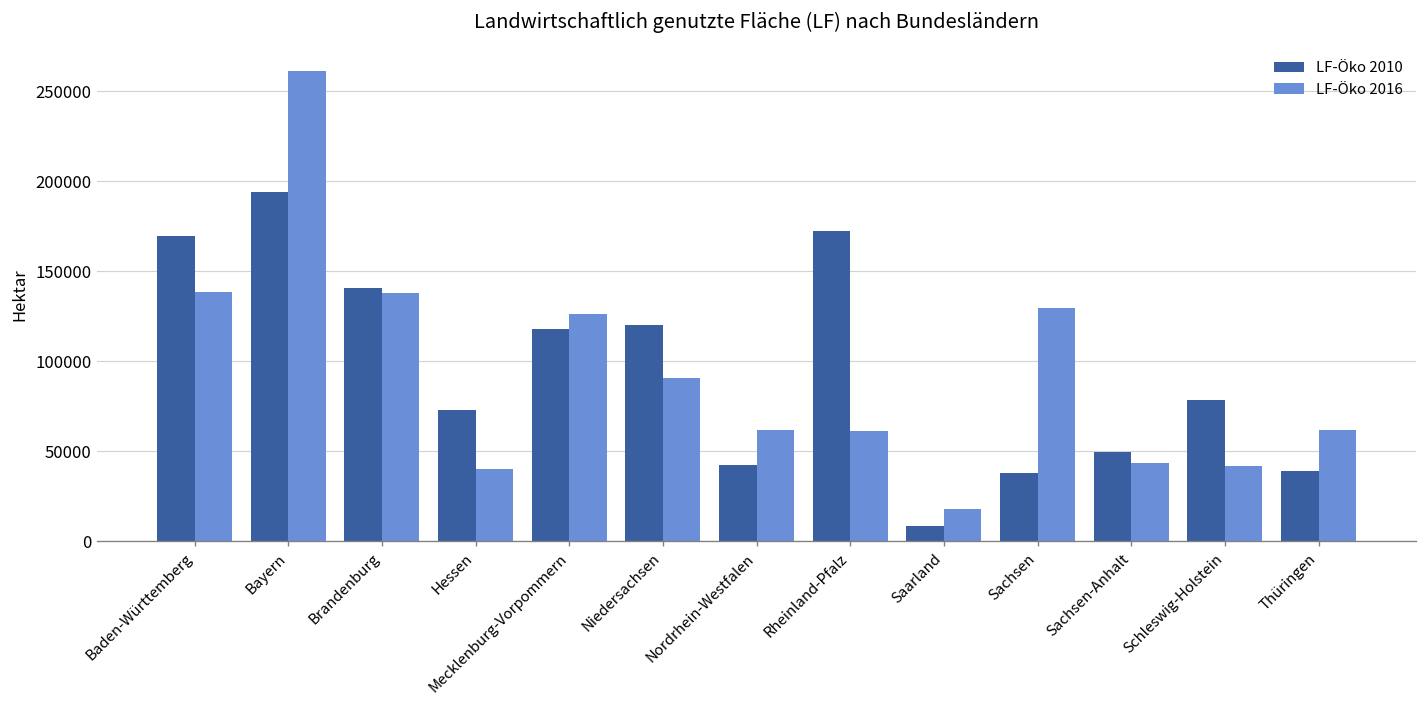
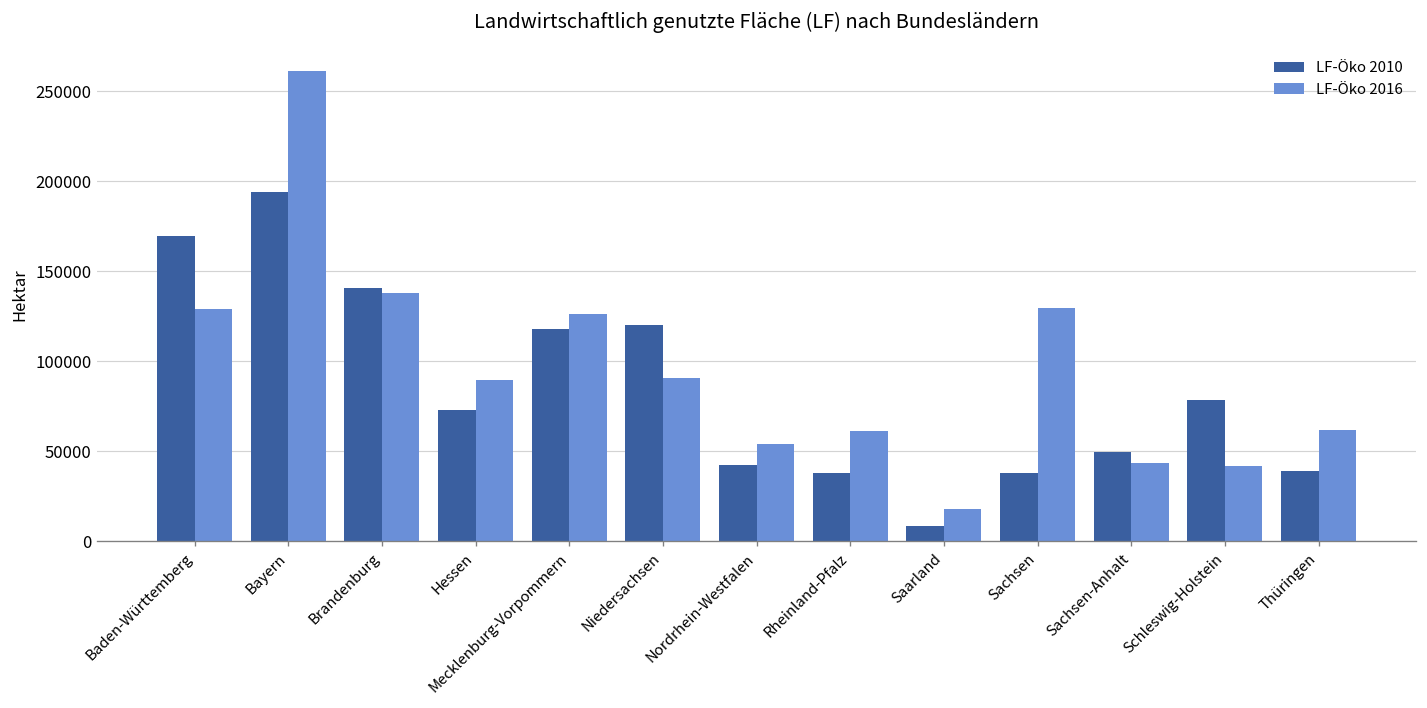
  {
    "LF-Öko 2010": {
      "Baden-Württemberg": 169000,
      "Bayern": 194000,
      "Brandenburg": 141000,
      "Hessen": 73000,
      "Mecklenburg-Vorpommern": 118000,
      "Niedersachsen": 120000,
      "Nordrhein-Westfalen": 42000,
-     "Rheinland-Pfalz": 172000,
+     "Rheinland-Pfalz": 38000,
      "Saarland": 8000,
      "Sachsen": 38000,
      "Sachsen-Anhalt": 50000,
      "Schleswig-Holstein": 79000,
      "Thüringen": 39000
    },
    "LF-Öko 2016": {
-     "Baden-Württemberg": 139000,
+     "Baden-Württemberg": 129000,
      "Bayern": 261000,
      "Brandenburg": 138000,
-     "Hessen": 40000,
+     "Hessen": 90000,
      "Mecklenburg-Vorpommern": 126000,
      "Niedersachsen": 90000,
-     "Nordrhein-Westfalen": 62000,
+     "Nordrhein-Westfalen": 54000,
      "Rheinland-Pfalz": 61000,
      "Saarland": 18000,
      "Sachsen": 129000,
      "Sachsen-Anhalt": 43000,
      "Schleswig-Holstein": 41000,
      "Thüringen": 61000
    }
  }
